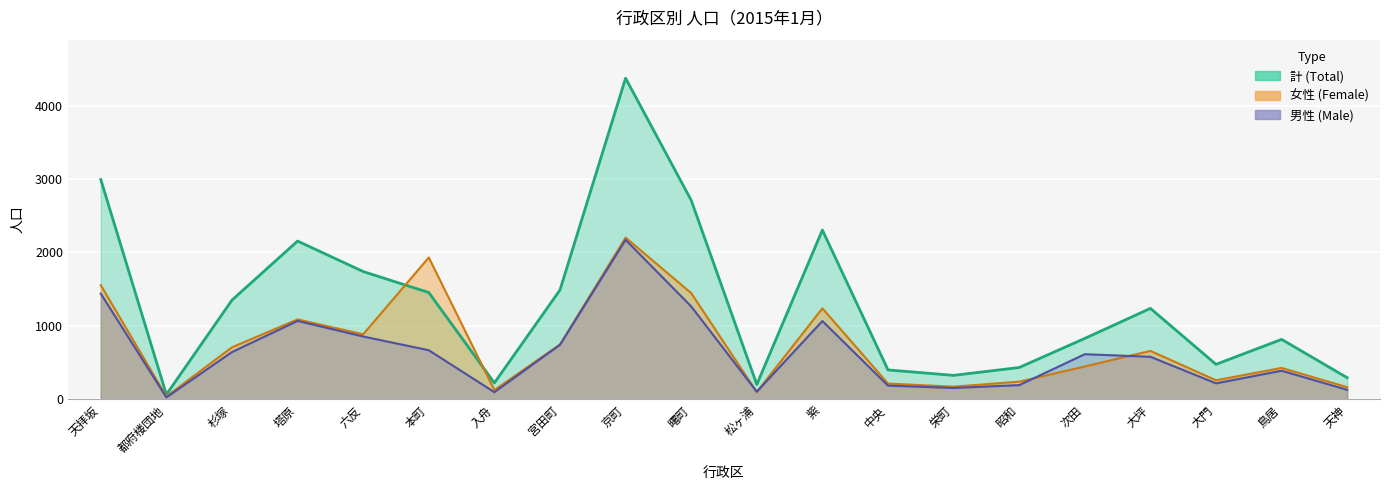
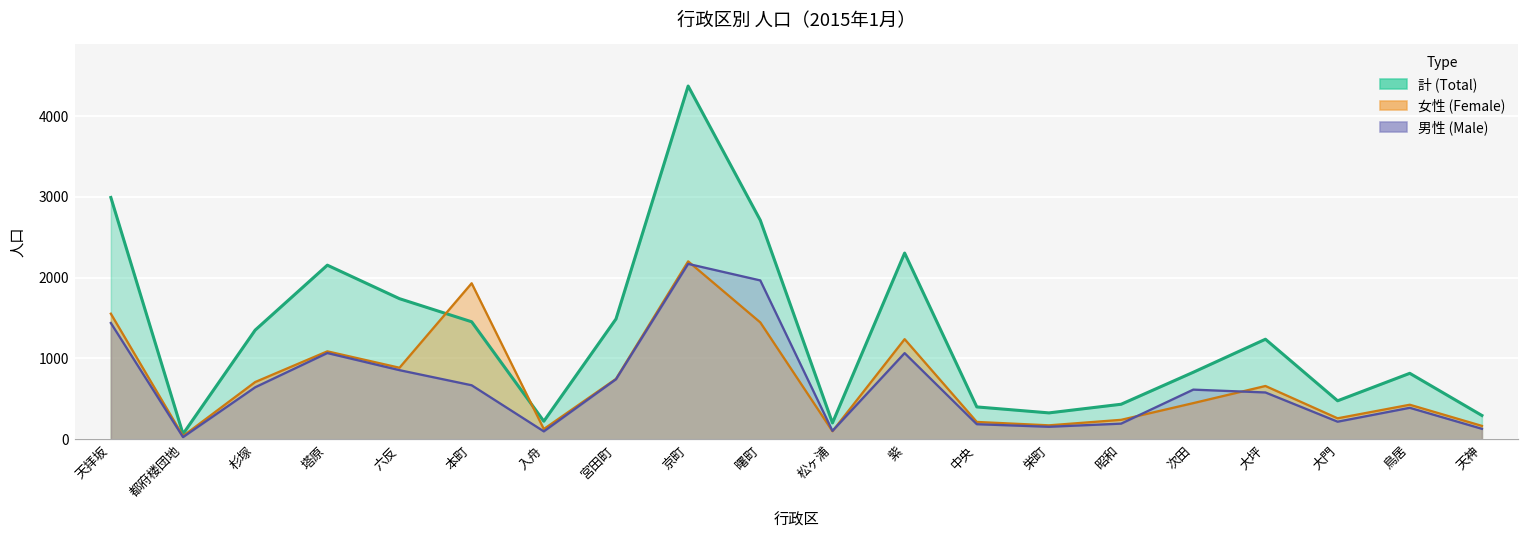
  {
    "計 (Total)": {
      "天拝坂": 3000,
      "杉塚": 1400,
      "塔原": 2200,
      "六反": 1700,
      "本町": 1500,
      "入舟": 200,
      "宮田町": 1500,
      "京町": 4400,
      "曙町": 2700,
      "松ヶ浦": 200,
      "紫": 2300,
      "中央": 400,
      "栄町": 300,
      "昭和": 400,
      "次田": 800,
      "大坪": 1200,
      "大門": 500,
      "鳥居": 800,
      "天神": 300
    },
    "女性 (Female)": {
      "天拝坂": 1600,
      "杉塚": 700,
      "本町": 1900,
      "曙町": 1400,
      "紫": 1200,
      "昭和": 200,
      "次田": 400,
      "大坪": 700,
      "大門": 300,
      "鳥居": 400,
      "天神": 200
    },
    "男性 (Male)": {
      "天拝坂": 1400,
      "杉塚": 600,
      "本町": 700,
-     "曙町": 1300,
+     "曙町": 2000,
      "紫": 1100,
      "昭和": 200,
      "次田": 600,
      "大坪": 600,
      "大門": 200,
      "鳥居": 400,
      "天神": 100
    }
  }
